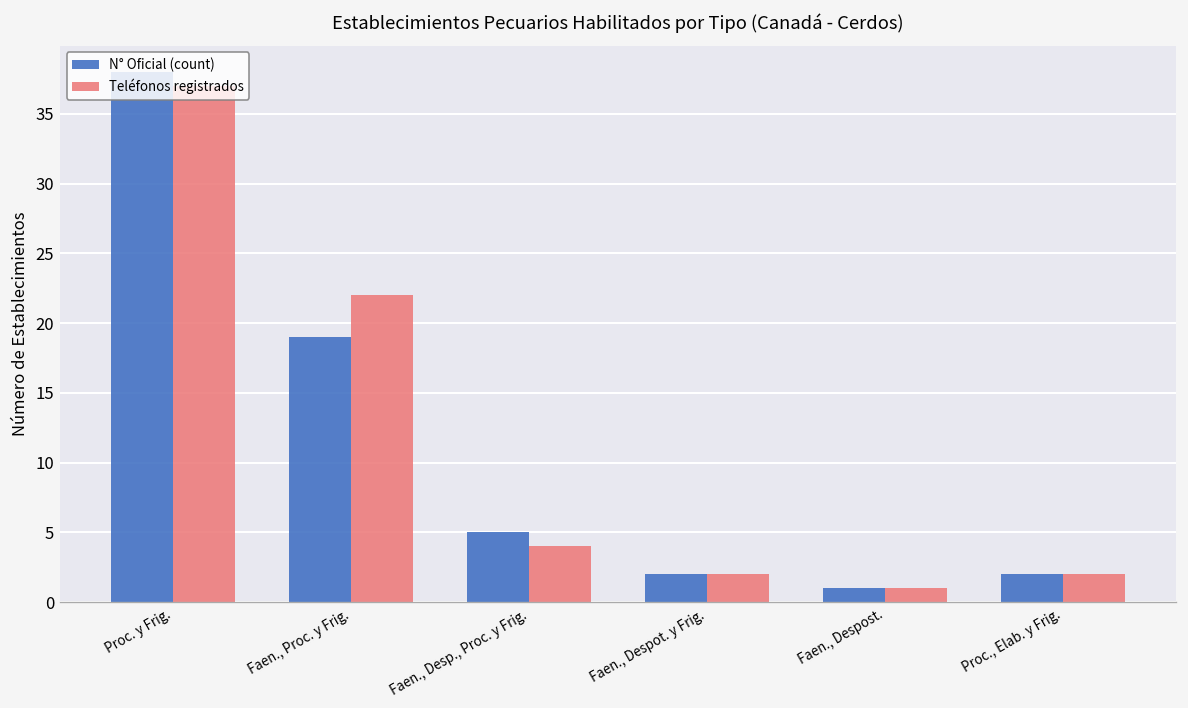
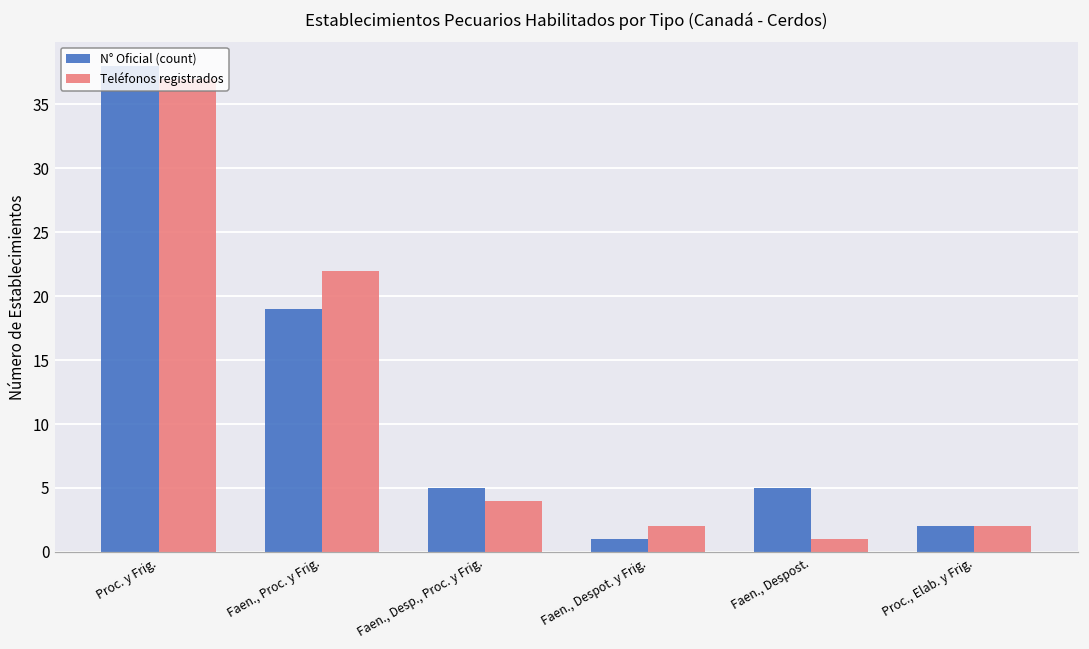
  {
    "N° Oficial (count)": {
      "Faen., Proc. y Frig.": 19,
      "Faen., Desp., Proc. y Frig.": 5,
-     "Faen., Despot. y Frig.": 2,
-     "Faen., Despost.": 1,
+     "Faen., Despot. y Frig.": 1,
+     "Faen., Despost.": 5,
      "Proc., Elab. y Frig.": 2
    },
    "Teléfonos registrados": {
      "Faen., Proc. y Frig.": 22,
      "Faen., Desp., Proc. y Frig.": 4,
      "Faen., Despot. y Frig.": 2,
      "Faen., Despost.": 1,
      "Proc., Elab. y Frig.": 2
    }
  }
